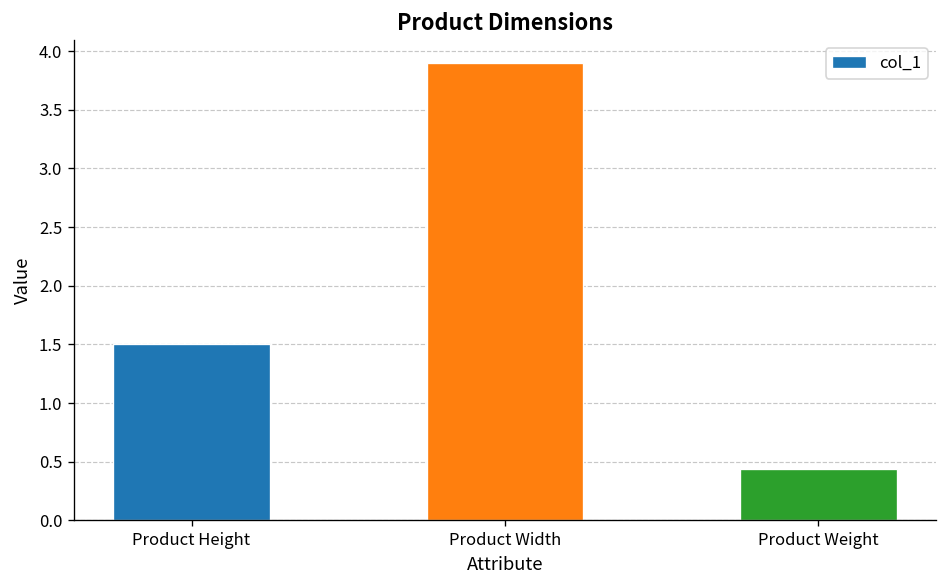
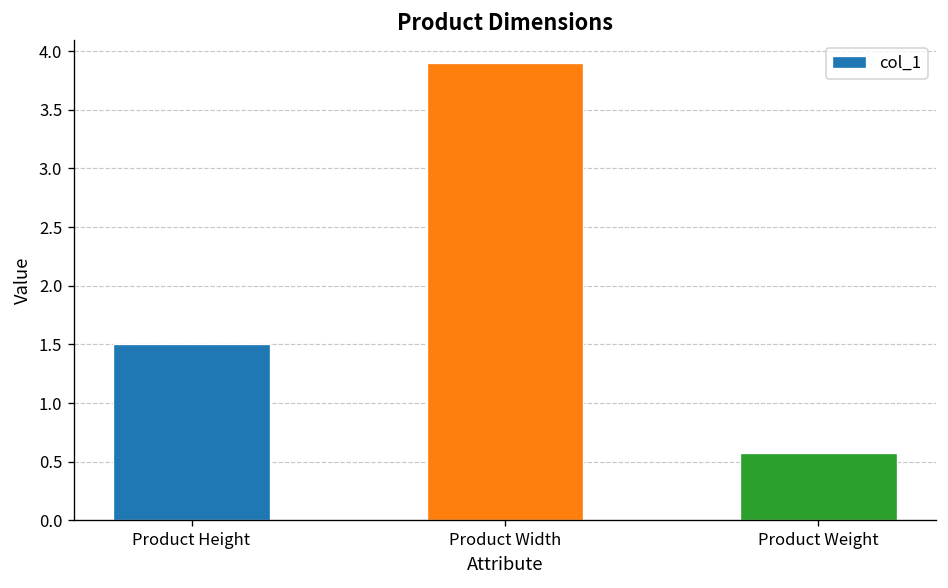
  {
    "Product Height": 1.5,
    "Product Width": 3.9,
-   "Product Weight": 0.4
+   "Product Weight": 0.6
  }
